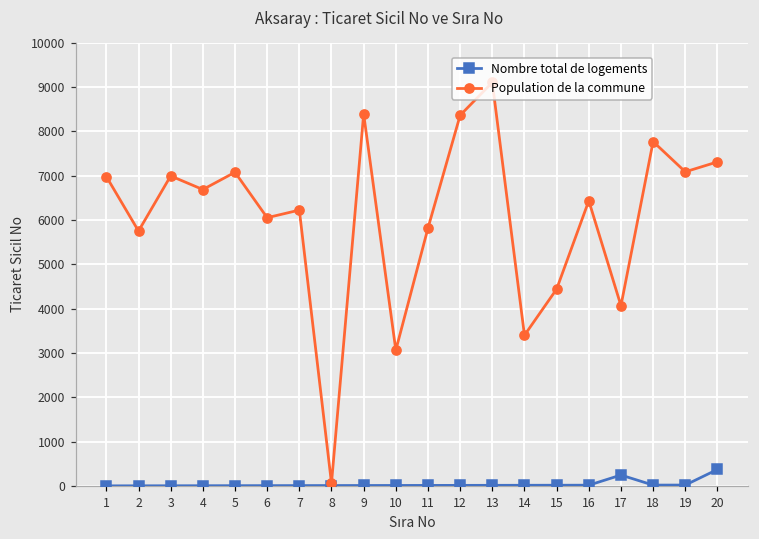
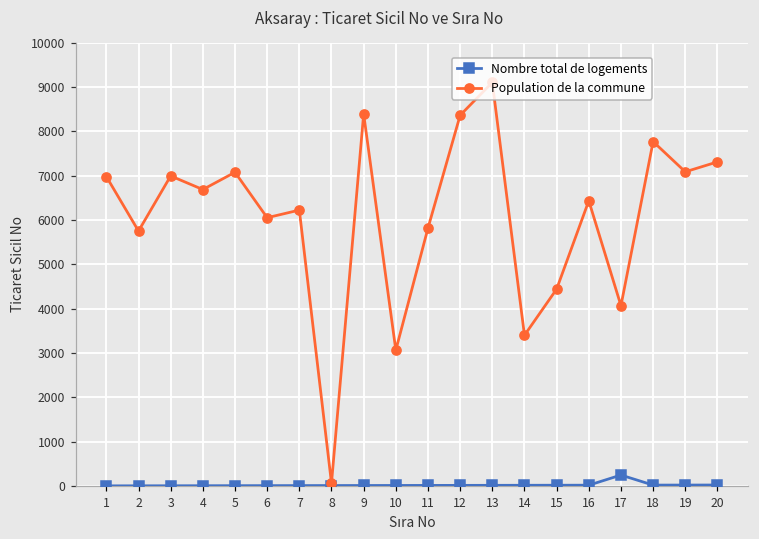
  {
    "Nombre total de logements": {
      "1": 0,
      "2": 0,
      "3": 0,
      "4": 0,
      "5": 0,
      "6": 0,
      "7": 0,
      "9": 0,
      "10": 0,
      "11": 0,
      "12": 0,
      "13": 0,
      "14": 0,
      "15": 0,
      "16": 0,
      "17": 200,
      "18": 0,
      "19": 0,
-     "20": 400
+     "20": 0
    },
    "Population de la commune": {
      "1": 7000,
      "2": 5800,
      "3": 7000,
      "4": 6700,
      "5": 7100,
      "6": 6100,
      "7": 6200,
      "9": 8400,
      "10": 3100,
      "11": 5800,
      "12": 8400,
      "14": 3400,
      "15": 4400,
      "16": 6400,
      "17": 4100,
      "18": 7800,
      "19": 7100,
      "20": 7300
    }
  }
